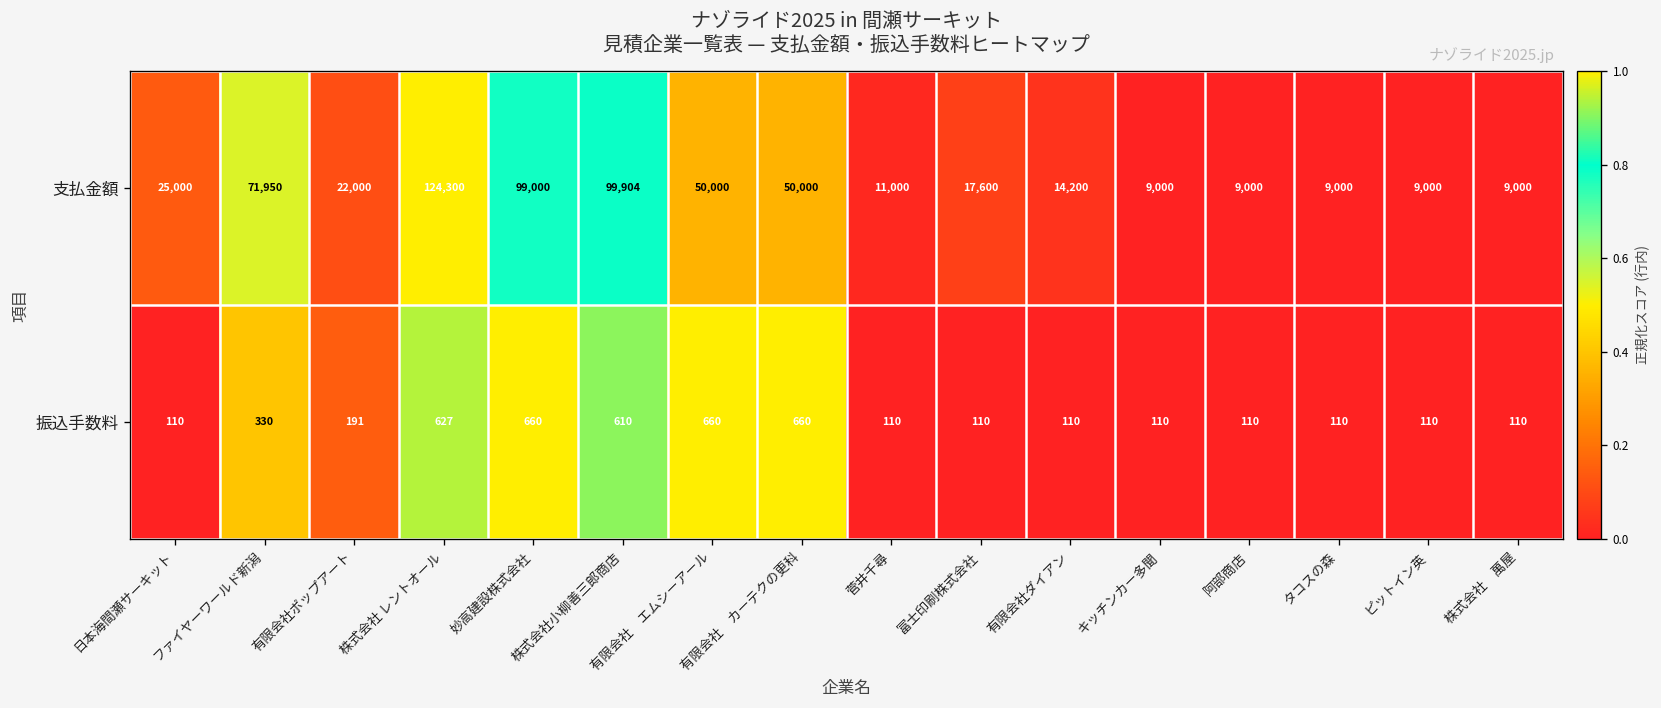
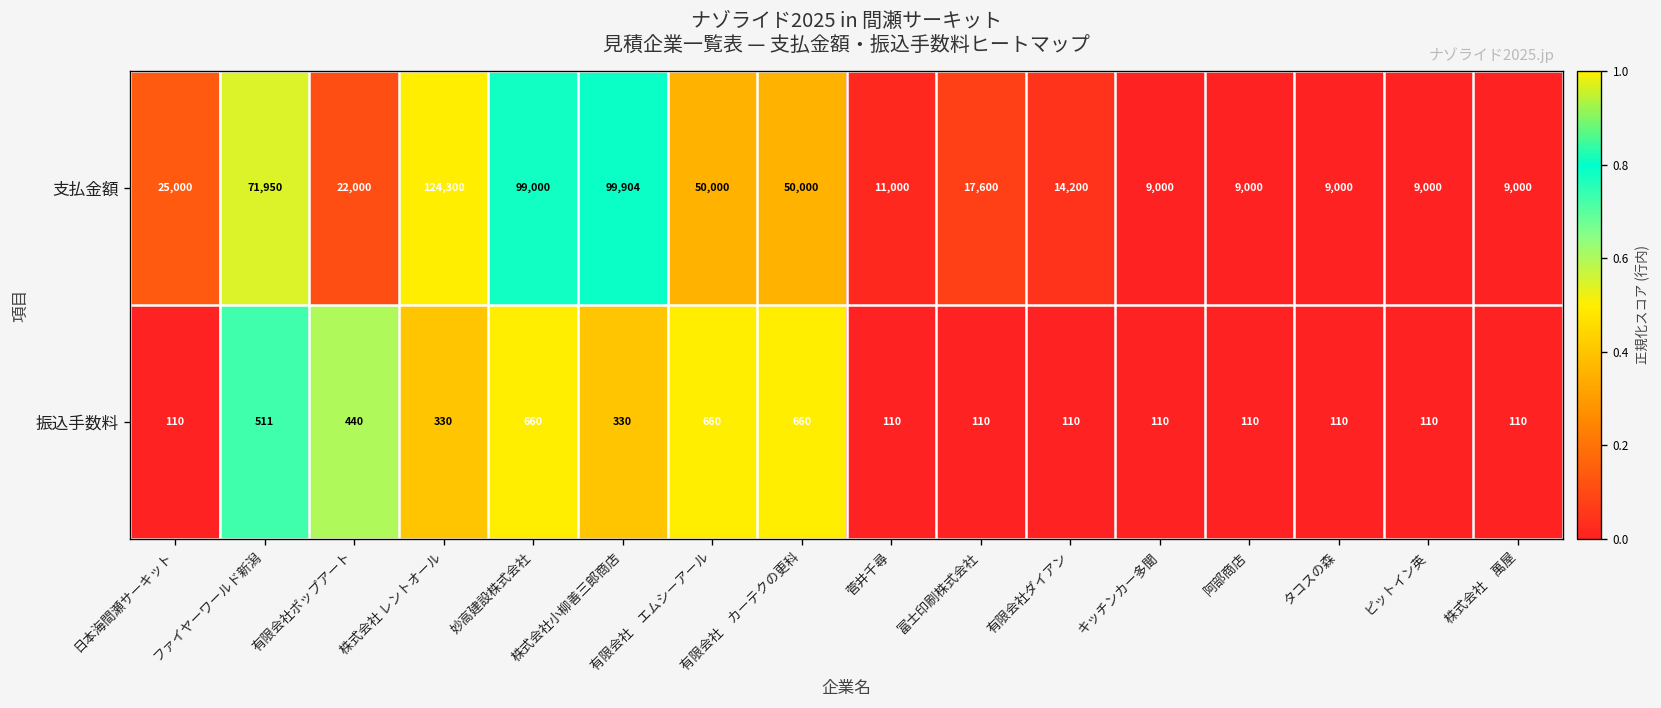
  {
    "支払金額": {
      "日本海間瀬サーキット": "25,000",
      "ファイヤーワールド新潟": "71,950",
      "有限会社ポップアート": "22,000",
      "株式会社 レントオール": "124,300",
      "妙高建設株式会社": "99,000",
      "株式会社小柳善三郎商店": "99,904",
      "有限会社 エムシーアール": "50,000",
      "有限会社 カーテクの更科": "50,000",
      "菅井千尋": "11,000",
      "富士印刷株式会社": "17,600",
      "有限会社ダイアン": "14,200",
      "キッチンカー多聞": "9,000",
      "阿部商店": "9,000",
      "タコスの森": "9,000",
      "ピットイン英": "9,000",
      "株式会社 萬屋": "9,000"
    },
    "振込手数料": {
      "日本海間瀬サーキット": "110",
-     "ファイヤーワールド新潟": "330",
-     "有限会社ポップアート": "191",
-     "株式会社 レントオール": "627",
+     "ファイヤーワールド新潟": "511",
+     "有限会社ポップアート": "440",
+     "株式会社 レントオール": "330",
      "妙高建設株式会社": "660",
-     "株式会社小柳善三郎商店": "610",
+     "株式会社小柳善三郎商店": "330",
      "有限会社 エムシーアール": "660",
      "有限会社 カーテクの更科": "660",
      "菅井千尋": "110",
      "富士印刷株式会社": "110",
      "有限会社ダイアン": "110",
      "キッチンカー多聞": "110",
      "阿部商店": "110",
      "タコスの森": "110",
      "ピットイン英": "110",
      "株式会社 萬屋": "110"
    }
  }
